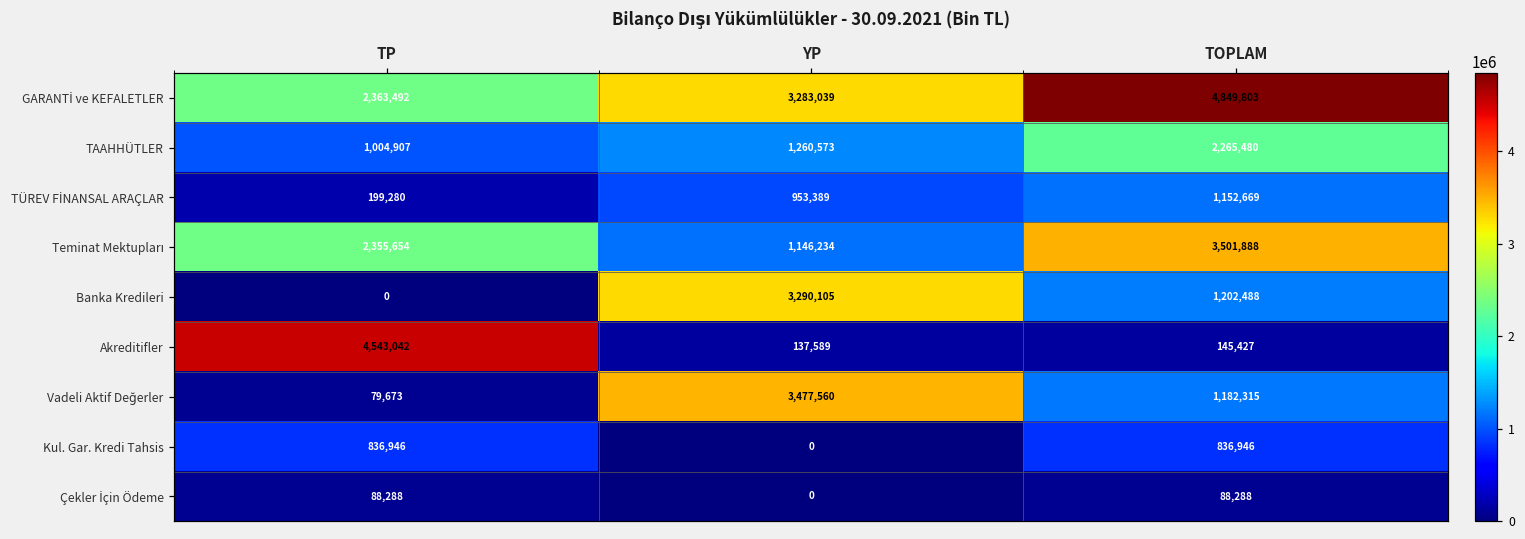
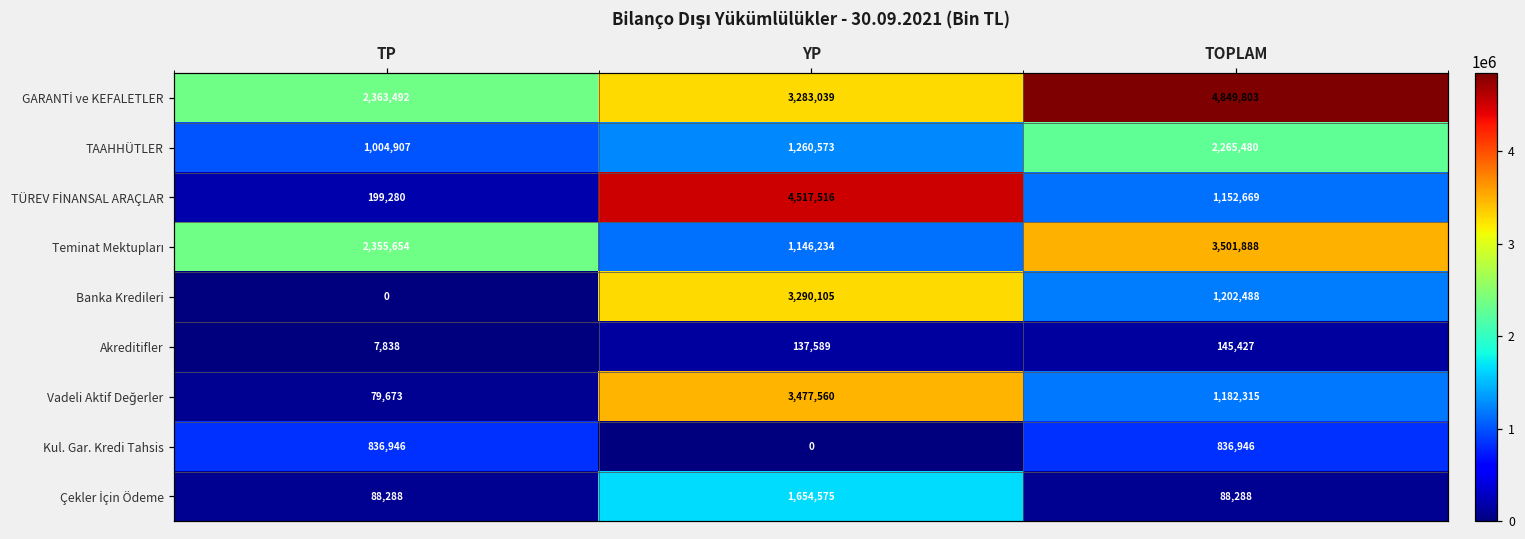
  {
    "GARANTİ ve KEFALETLER": {
      "TP": "2,363,492",
      "YP": "3,283,039",
      "TOPLAM": "4,849,803"
    },
    "TAAHHÜTLER": {
      "TP": "1,004,907",
      "YP": "1,260,573",
      "TOPLAM": "2,265,480"
    },
    "TÜREV FİNANSAL ARAÇLAR": {
      "TP": "199,280",
-     "YP": "953,389",
+     "YP": "4,517,516",
      "TOPLAM": "1,152,669"
    },
    "Teminat Mektupları": {
      "TP": "2,355,654",
      "YP": "1,146,234",
      "TOPLAM": "3,501,888"
    },
    "Banka Kredileri": {
      "TP": "0",
      "YP": "3,290,105",
      "TOPLAM": "1,202,488"
    },
    "Akreditifler": {
-     "TP": "4,543,042",
+     "TP": "7,838",
      "YP": "137,589",
      "TOPLAM": "145,427"
    },
    "Vadeli Aktif Değerler": {
      "TP": "79,673",
      "YP": "3,477,560",
      "TOPLAM": "1,182,315"
    },
    "Kul. Gar. Kredi Tahsis": {
      "TP": "836,946",
      "YP": "0",
      "TOPLAM": "836,946"
    },
    "Çekler İçin Ödeme": {
      "TP": "88,288",
-     "YP": "0",
+     "YP": "1,654,575",
      "TOPLAM": "88,288"
    }
  }
